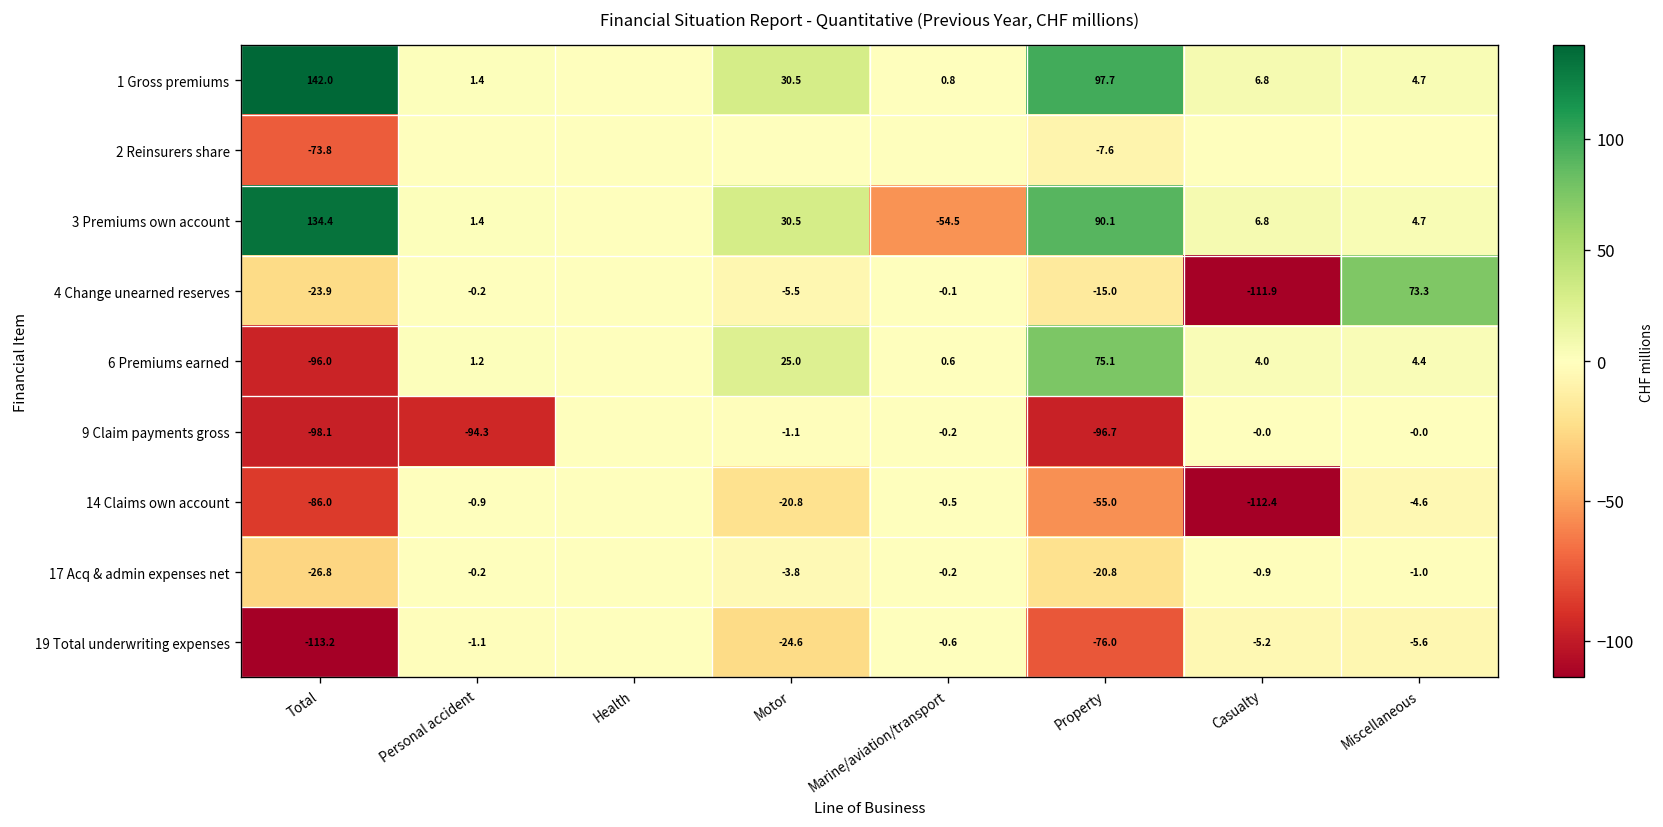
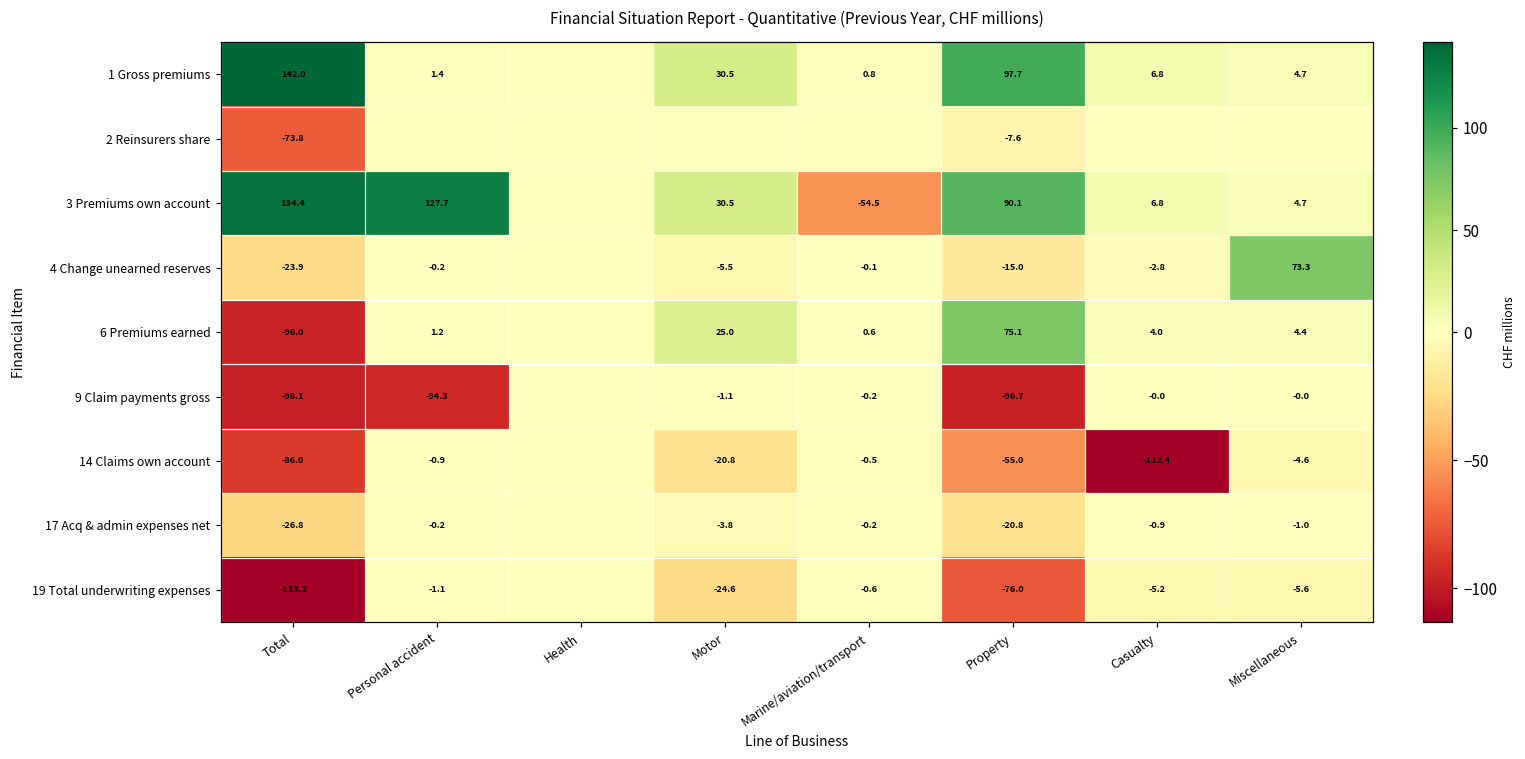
  {
    "1 Gross premiums": {
      "Total": 142.0,
      "Personal accident": 1.4,
      "Motor": 30.5,
      "Marine/aviation/transport": 0.8,
      "Property": 97.7,
      "Casualty": 6.8,
      "Miscellaneous": 4.7
    },
    "2 Reinsurers share": {
      "Total": -73.8,
      "Property": -7.6
    },
    "3 Premiums own account": {
      "Total": 134.4,
-     "Personal accident": 1.4,
+     "Personal accident": 127.7,
      "Motor": 30.5,
      "Marine/aviation/transport": -54.5,
      "Property": 90.1,
      "Casualty": 6.8,
      "Miscellaneous": 4.7
    },
    "4 Change unearned reserves": {
      "Total": -23.9,
      "Personal accident": -0.2,
      "Motor": -5.5,
      "Marine/aviation/transport": -0.1,
      "Property": -15.0,
-     "Casualty": -111.9,
+     "Casualty": -2.8,
      "Miscellaneous": 73.3
    },
    "6 Premiums earned": {
      "Total": -96.0,
      "Personal accident": 1.2,
      "Motor": 25.0,
      "Marine/aviation/transport": 0.6,
      "Property": 75.1,
      "Casualty": 4.0,
      "Miscellaneous": 4.4
    },
    "9 Claim payments gross": {
      "Total": -98.1,
      "Personal accident": -94.3,
      "Motor": -1.1,
      "Marine/aviation/transport": -0.2,
      "Property": -96.7,
      "Casualty": -0.0,
      "Miscellaneous": -0.0
    },
    "14 Claims own account": {
      "Total": -86.0,
      "Personal accident": -0.9,
      "Motor": -20.8,
      "Marine/aviation/transport": -0.5,
      "Property": -55.0,
      "Casualty": -112.4,
      "Miscellaneous": -4.6
    },
    "17 Acq & admin expenses net": {
      "Total": -26.8,
      "Personal accident": -0.2,
      "Motor": -3.8,
      "Marine/aviation/transport": -0.2,
      "Property": -20.8,
      "Casualty": -0.9,
      "Miscellaneous": -1.0
    },
    "19 Total underwriting expenses": {
      "Total": -113.2,
      "Personal accident": -1.1,
      "Motor": -24.6,
      "Marine/aviation/transport": -0.6,
      "Property": -76.0,
      "Casualty": -5.2,
      "Miscellaneous": -5.6
    }
  }
